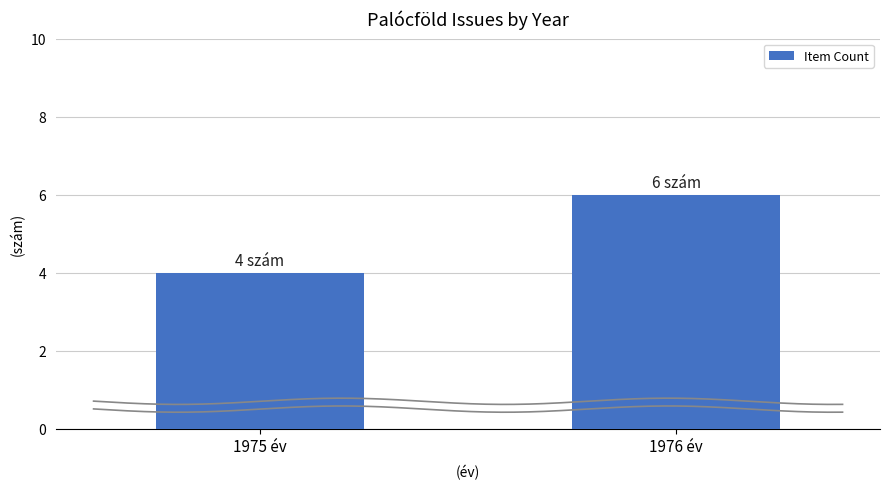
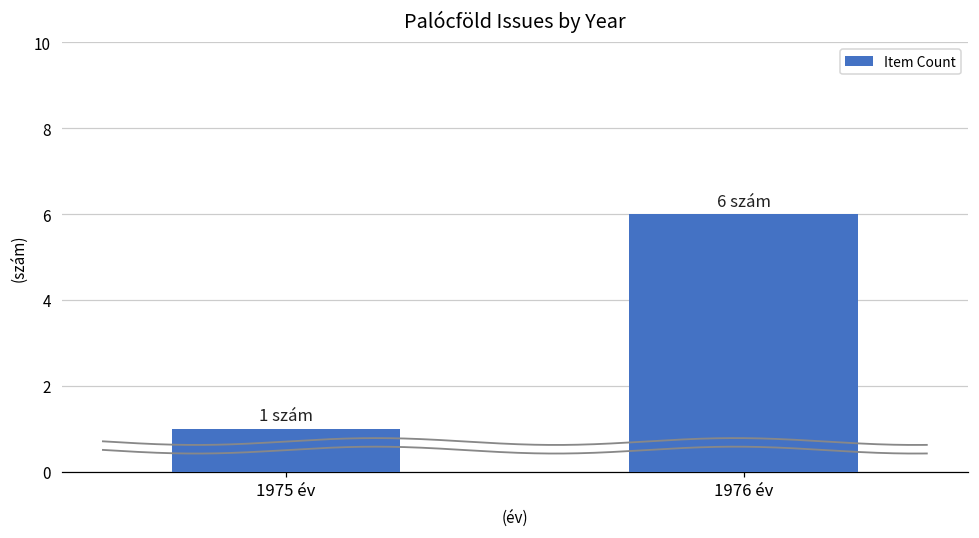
  {
    "Item Count": {
-     "1975 év": 4,
+     "1975 év": 1,
      "1976 év": 6
    }
  }
